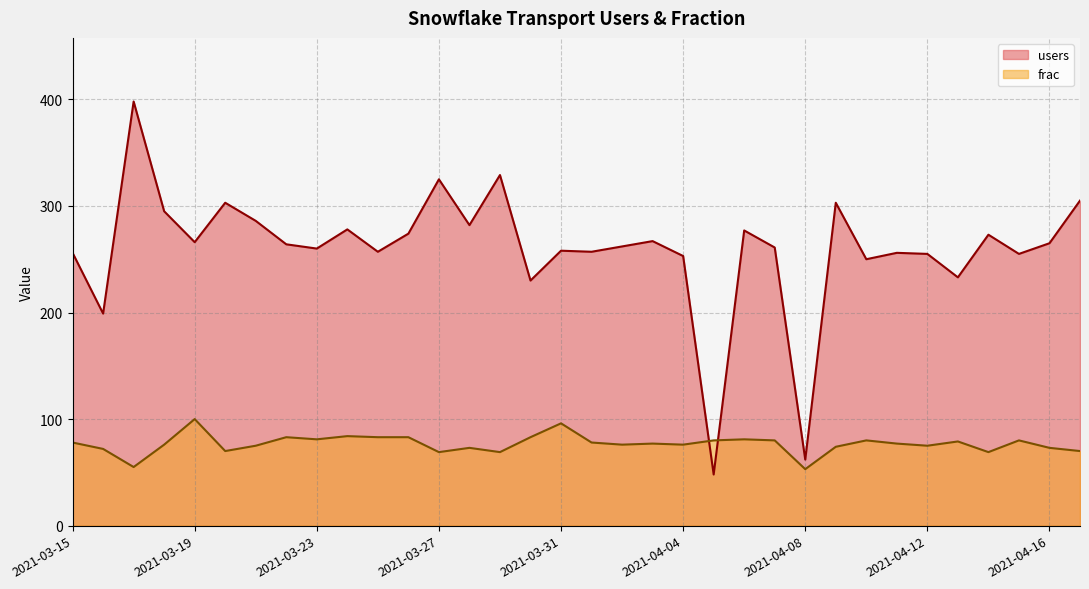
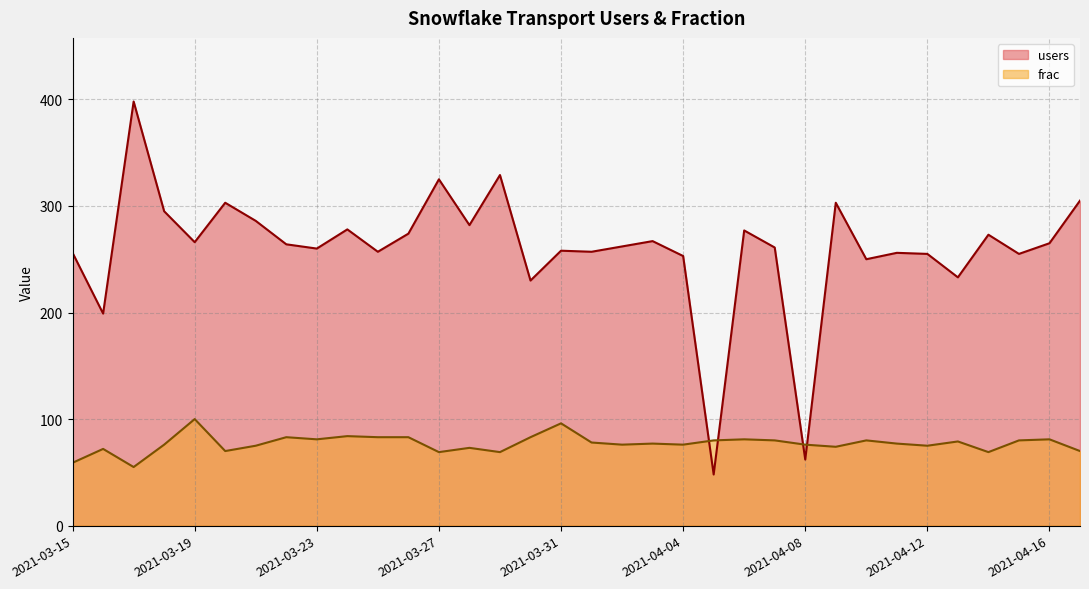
  {
    "users": {
      "2021-03-15": 256,
      "2021-03-19": 266,
      "2021-03-23": 260,
      "2021-03-27": 325,
      "2021-03-31": 258,
      "2021-04-04": 253,
      "2021-04-08": 62,
      "2021-04-12": 255,
      "2021-04-16": 265
    },
    "frac": {
-     "2021-03-15": 78,
+     "2021-03-15": 59,
      "2021-03-19": 100,
      "2021-03-23": 81,
      "2021-03-27": 69,
      "2021-03-31": 96,
      "2021-04-04": 76,
-     "2021-04-08": 53,
+     "2021-04-08": 76,
      "2021-04-12": 75,
-     "2021-04-16": 73
+     "2021-04-16": 81
    }
  }
